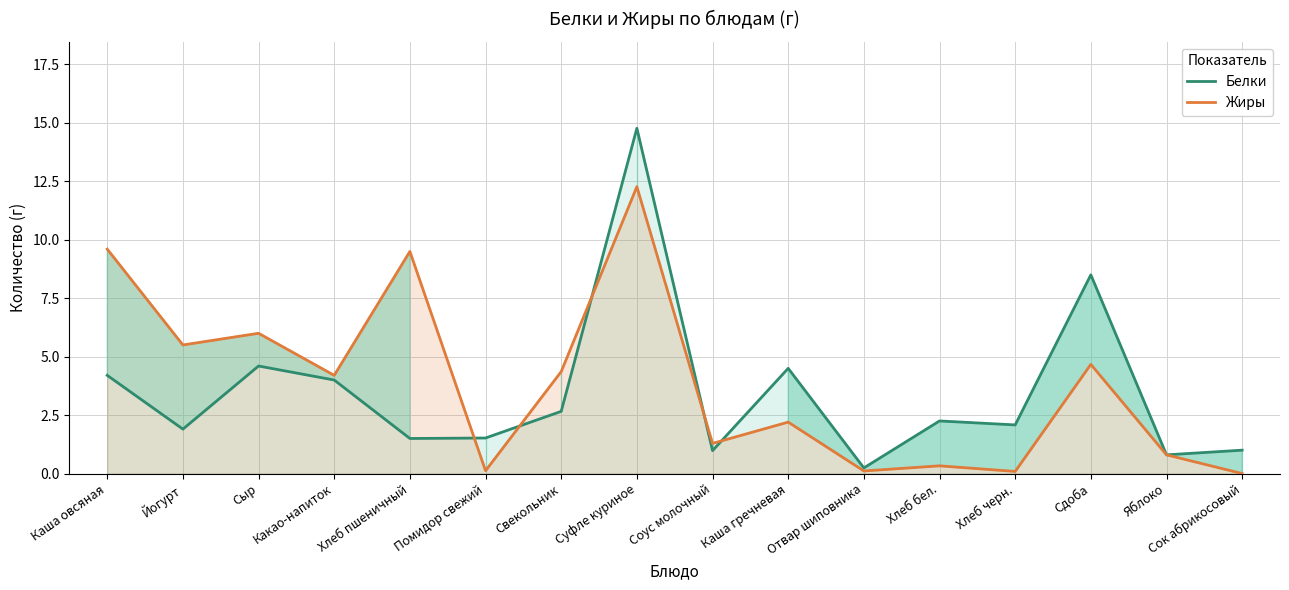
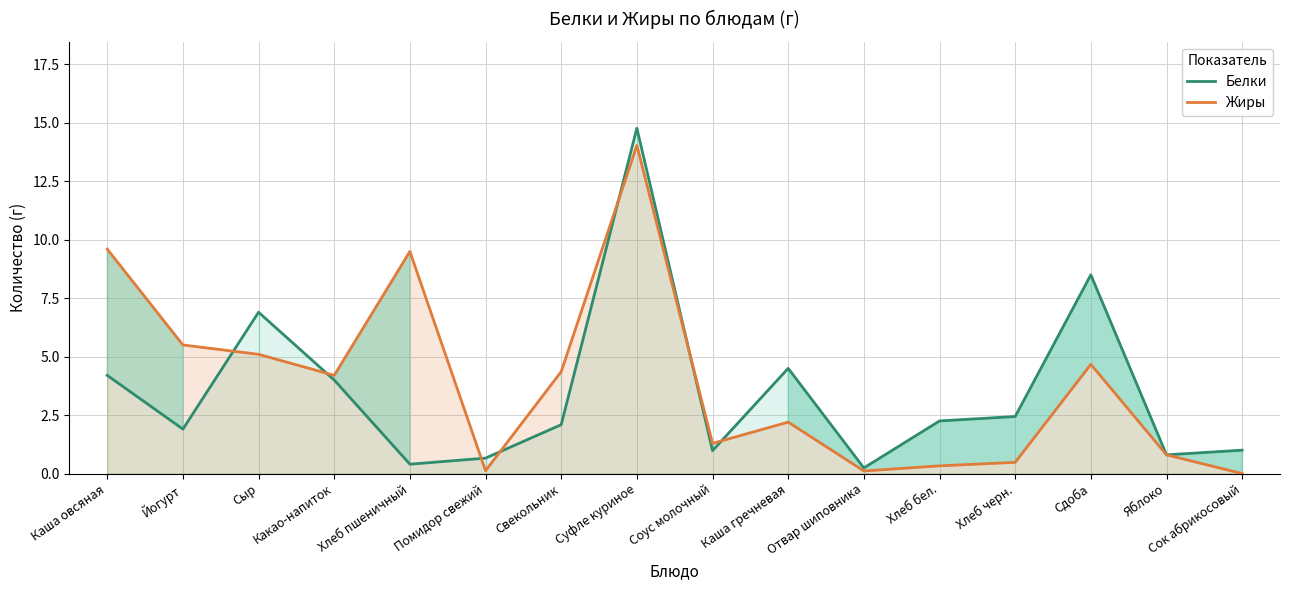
  {
    "Белки": {
      "Каша овсяная": 4.2,
      "Йогурт": 1.9,
-     "Сыр": 4.6,
+     "Сыр": 6.9,
      "Какао-напиток": 4.0,
-     "Хлеб пшеничный": 1.5,
-     "Помидор свежий": 1.5,
-     "Свекольник": 2.7,
+     "Хлеб пшеничный": 0.4,
+     "Помидор свежий": 0.7,
+     "Свекольник": 2.1,
      "Суфле куриное": 14.8,
      "Соус молочный": 1.0,
      "Каша гречневая": 4.5,
      "Отвар шиповника": 0.2,
      "Хлеб бел.": 2.3,
-     "Хлеб черн.": 2.1,
+     "Хлеб черн.": 2.4,
      "Сдоба": 8.5,
      "Сок абрикосовый": 1.0
    },
    "Жиры": {
      "Каша овсяная": 9.6,
      "Йогурт": 5.5,
-     "Сыр": 6.0,
+     "Сыр": 5.1,
      "Какао-напиток": 4.2,
      "Хлеб пшеничный": 9.5,
      "Помидор свежий": 0.1,
      "Свекольник": 4.4,
-     "Суфле куриное": 12.3,
+     "Суфле куриное": 14.0,
      "Соус молочный": 1.3,
      "Каша гречневая": 2.2,
      "Отвар шиповника": 0.1,
      "Хлеб бел.": 0.3,
-     "Хлеб черн.": 0.1,
+     "Хлеб черн.": 0.5,
      "Сдоба": 4.7,
      "Сок абрикосовый": 0.0
    }
  }
